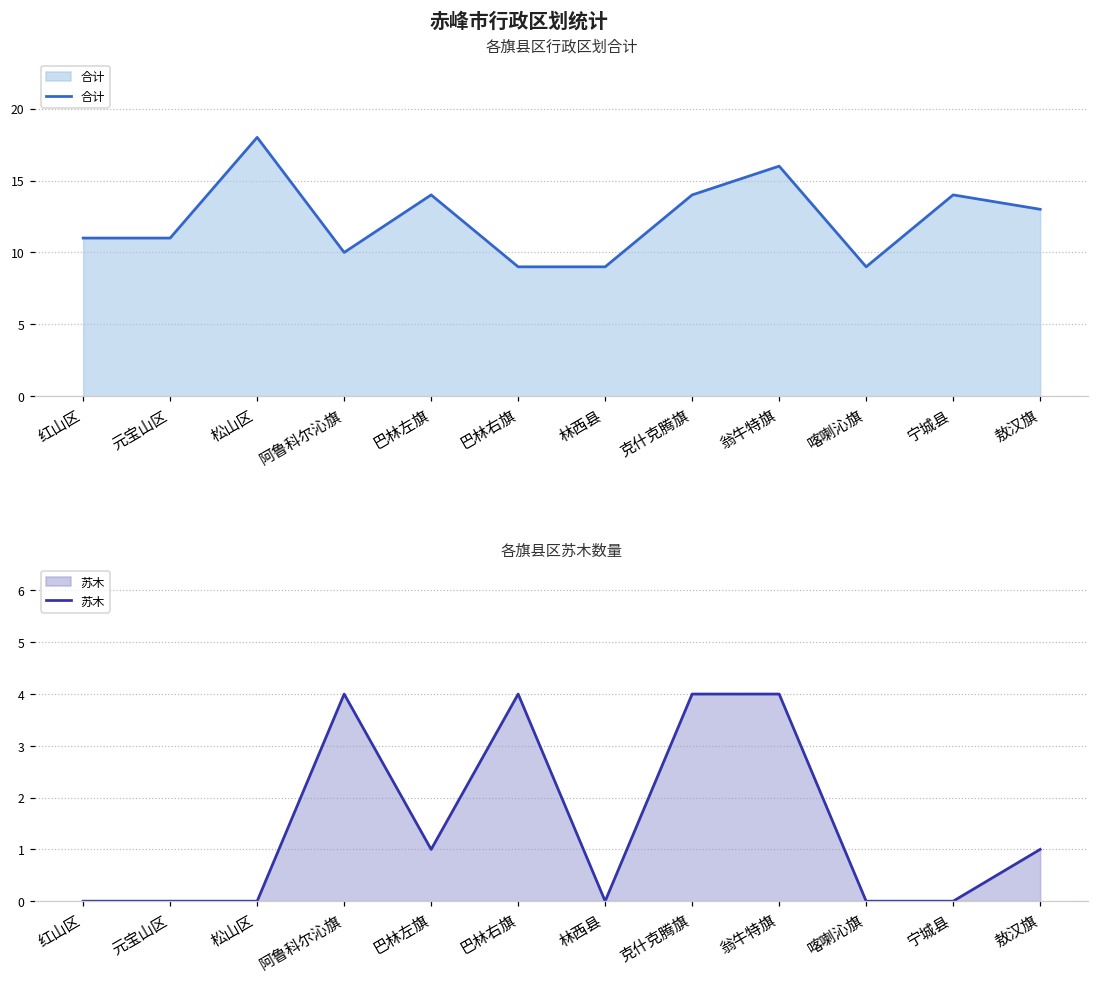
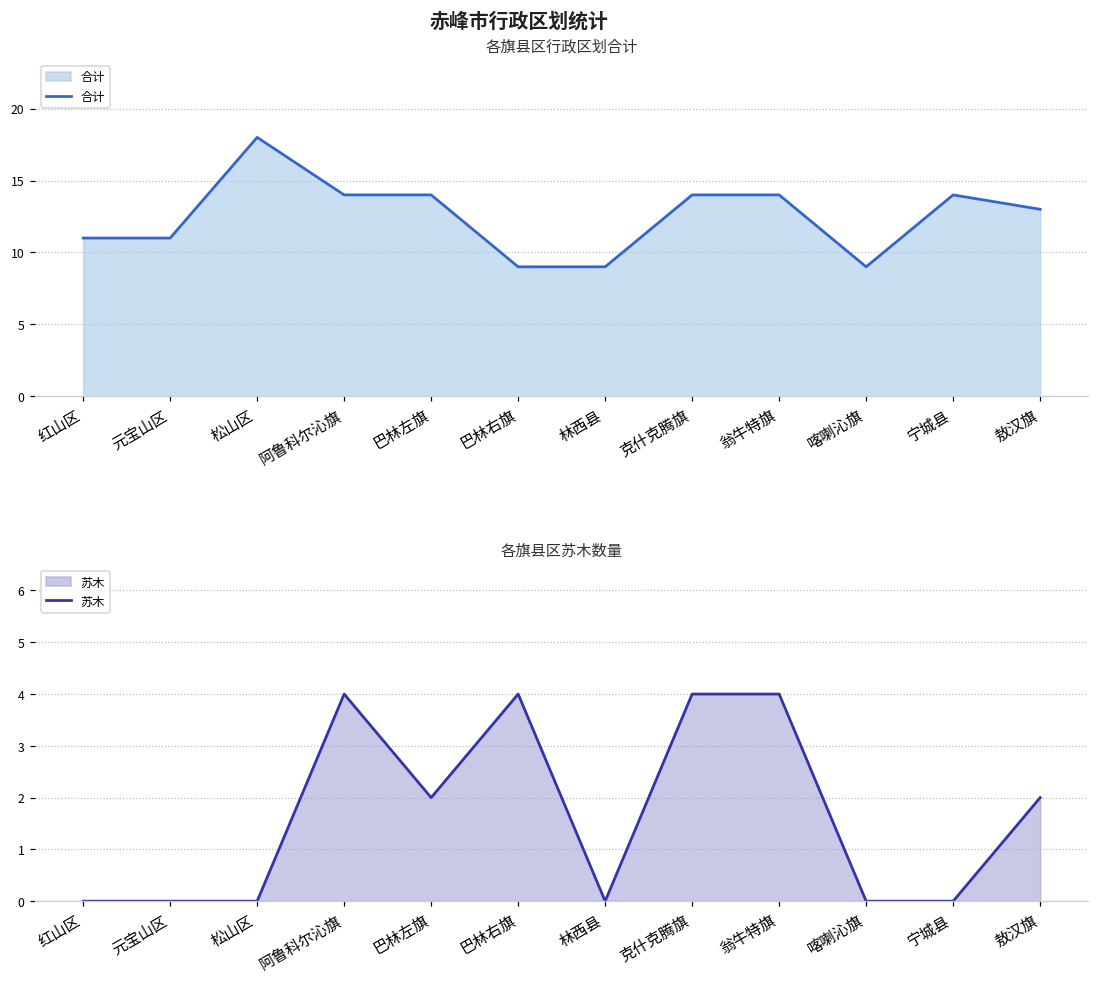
  {
    "各旗县区行政区划合计": {
      "红山区": 11,
      "元宝山区": 11,
      "松山区": 18,
-     "阿鲁科尔沁旗": 10,
+     "阿鲁科尔沁旗": 14,
      "巴林左旗": 14,
      "巴林右旗": 9,
      "林西县": 9,
      "克什克腾旗": 14,
-     "翁牛特旗": 16,
+     "翁牛特旗": 14,
      "喀喇沁旗": 9,
      "宁城县": 14,
      "敖汉旗": 13
    },
    "各旗县区苏木数量": {
      "红山区": 0,
      "元宝山区": 0,
      "松山区": 0,
      "阿鲁科尔沁旗": 4,
-     "巴林左旗": 1,
+     "巴林左旗": 2,
      "巴林右旗": 4,
      "林西县": 0,
      "克什克腾旗": 4,
      "翁牛特旗": 4,
      "喀喇沁旗": 0,
      "宁城县": 0,
-     "敖汉旗": 1
+     "敖汉旗": 2
    }
  }
